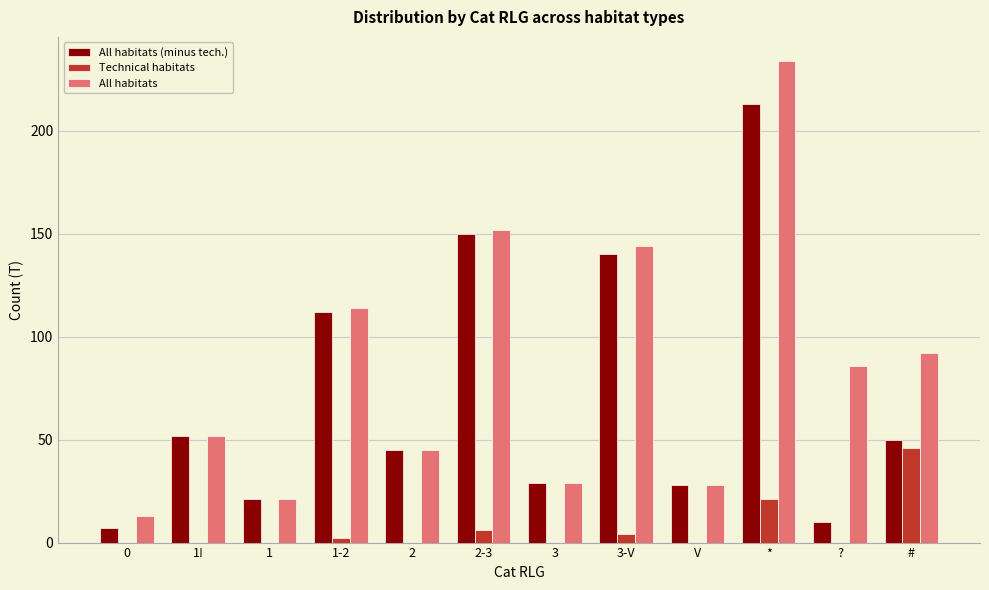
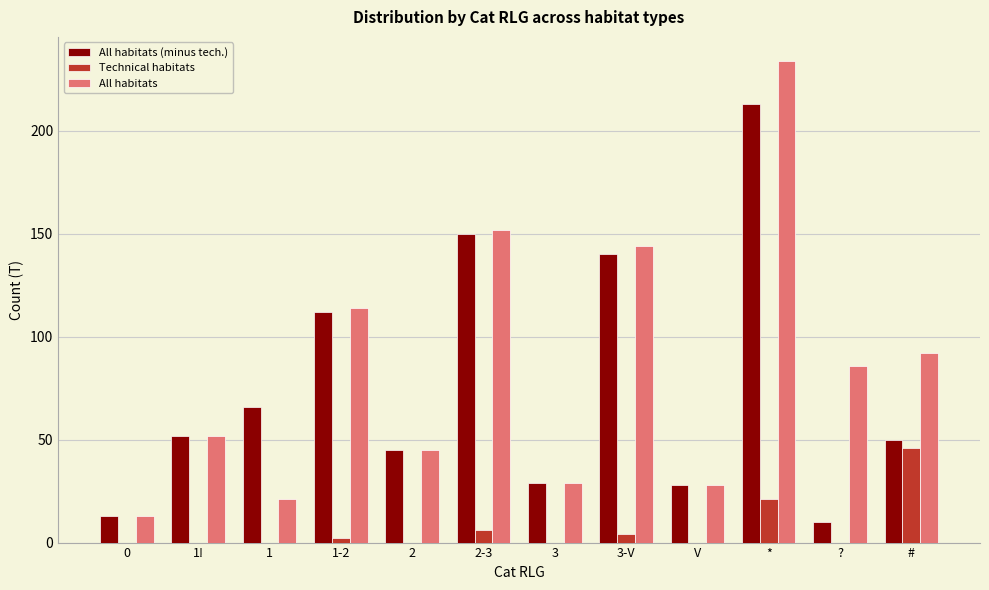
  {
    "All habitats (minus tech.)": {
-     "0": 7,
+     "0": 13,
      "1!": 52,
-     "1": 21,
+     "1": 66,
      "1-2": 112,
      "2": 45,
      "2-3": 150,
      "3": 29,
      "3-V": 140,
      "V": 28,
      "*": 213,
      "?": 10,
      "#": 50
    },
    "Technical habitats": {
      "0": 0,
      "1!": 0,
      "1": 0,
      "1-2": 2,
      "2": 0,
      "2-3": 6,
      "3": 0,
      "3-V": 4,
      "V": 0,
      "*": 21,
      "?": 0,
      "#": 46
    },
    "All habitats": {
      "0": 13,
      "1!": 52,
      "1": 21,
      "1-2": 114,
      "2": 45,
      "2-3": 152,
      "3": 29,
      "3-V": 144,
      "V": 28,
      "*": 234,
      "?": 86,
      "#": 92
    }
  }
